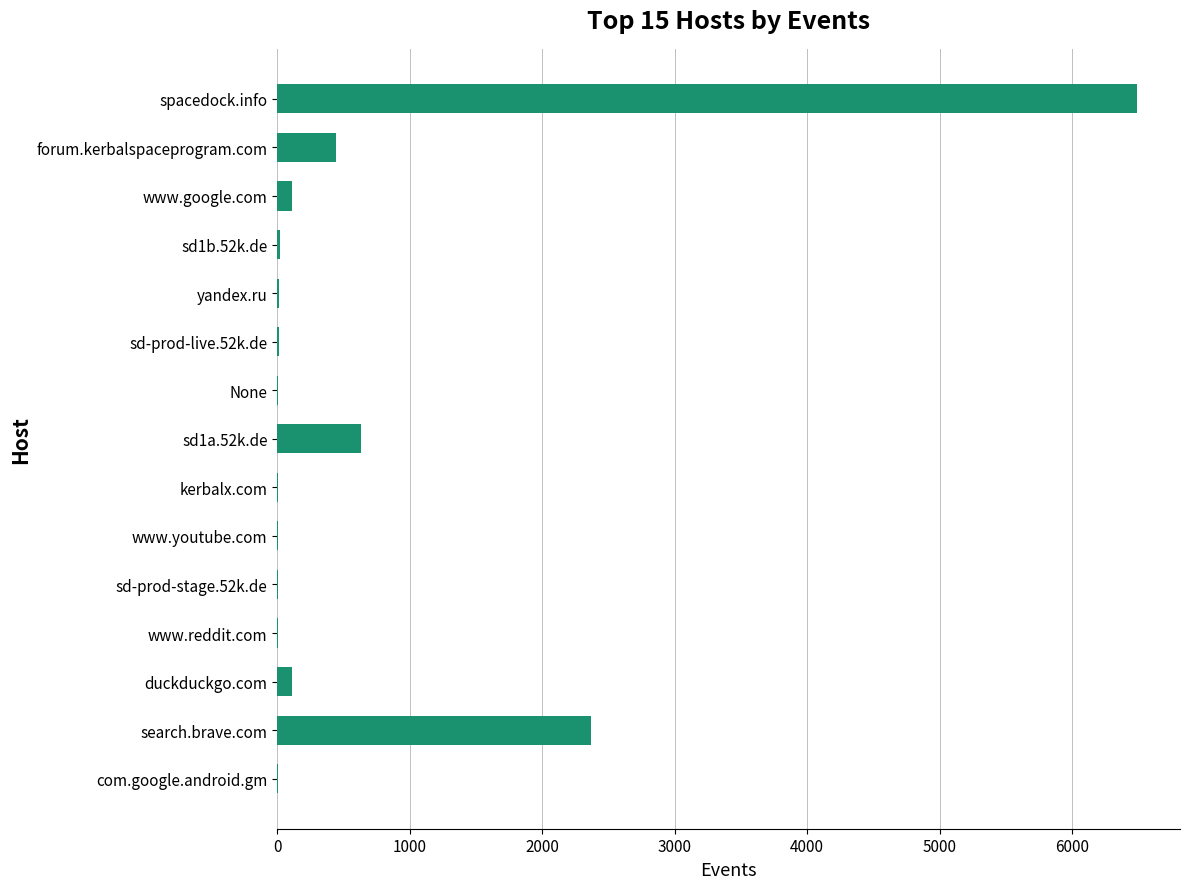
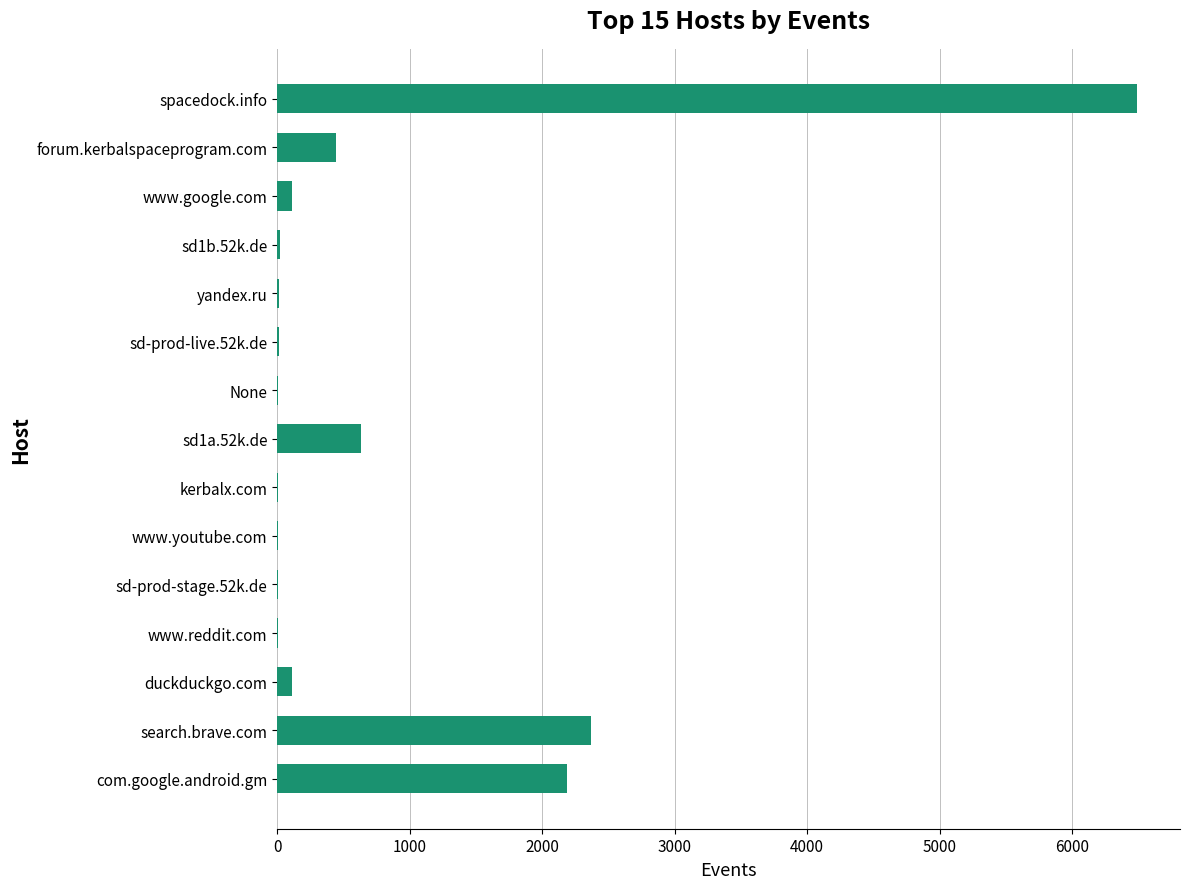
  {
    "spacedock.info": 6490,
    "forum.kerbalspaceprogram.com": 440,
    "www.google.com": 110,
    "sd1a.52k.de": 630,
    "duckduckgo.com": 110,
    "search.brave.com": 2370,
-   "com.google.android.gm": 0
+   "com.google.android.gm": 2190
  }
